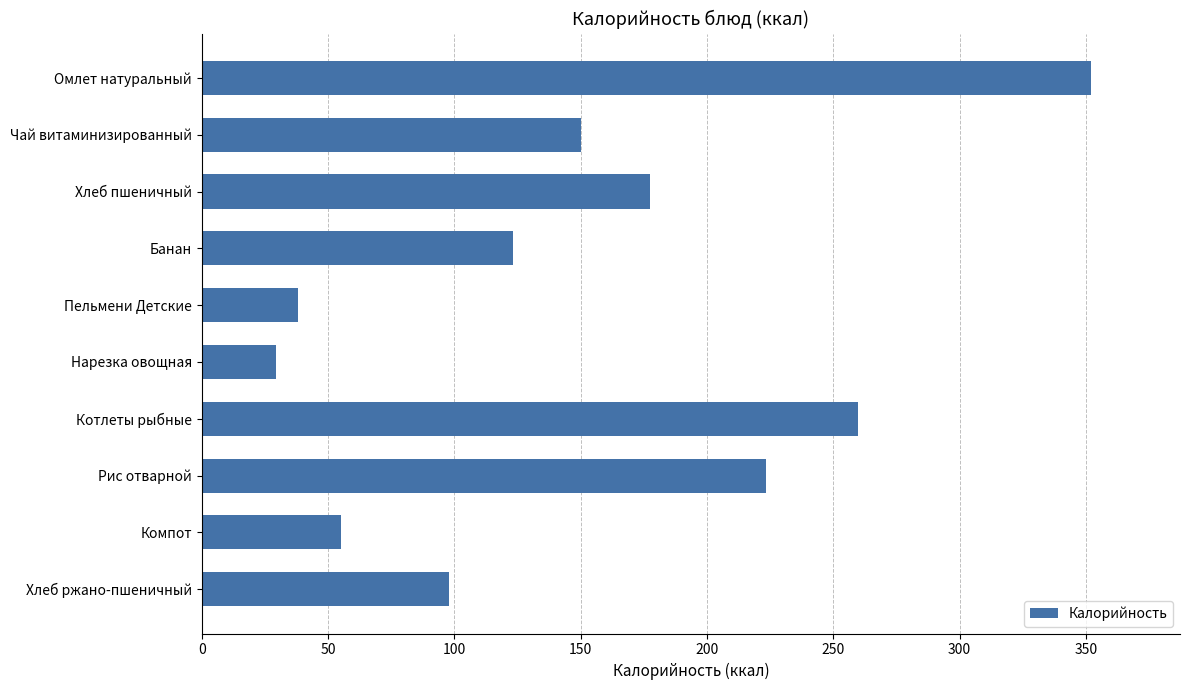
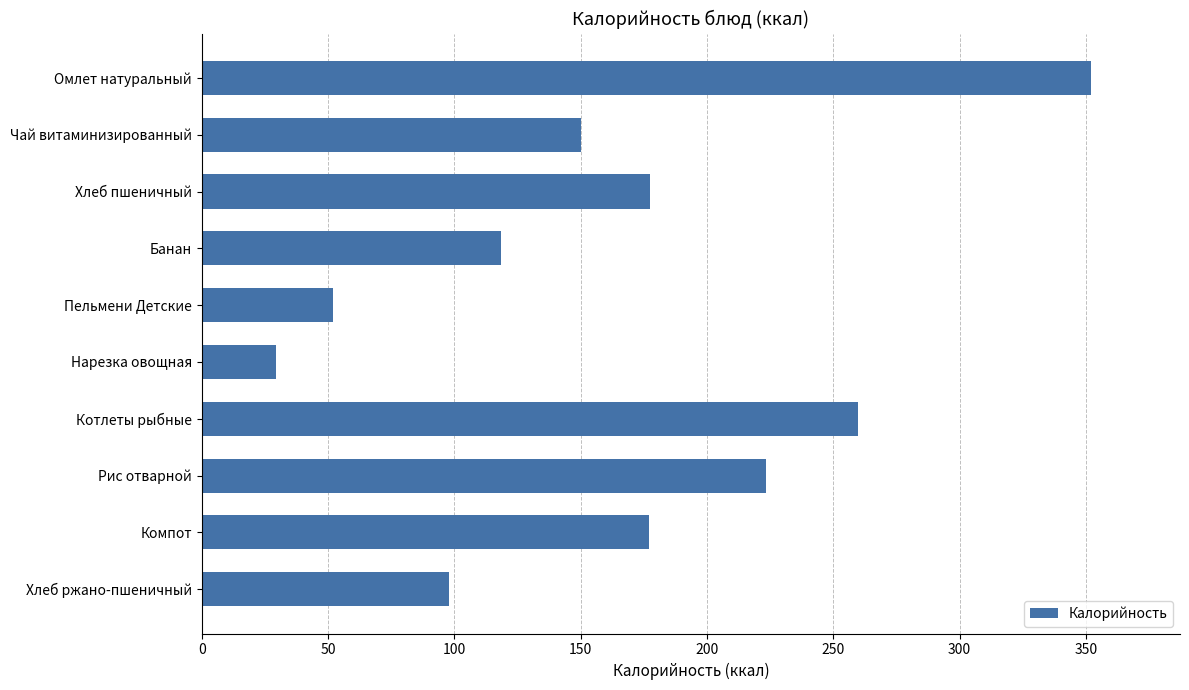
  {
    "Омлет натуральный": 352,
    "Чай витаминизированный": 150,
    "Хлеб пшеничный": 178,
-   "Банан": 123,
-   "Пельмени Детские": 38,
+   "Банан": 118,
+   "Пельмени Детские": 52,
    "Нарезка овощная": 30,
    "Котлеты рыбные": 260,
    "Рис отварной": 223,
-   "Компот": 55,
+   "Компот": 177,
    "Хлеб ржано-пшеничный": 98
  }
